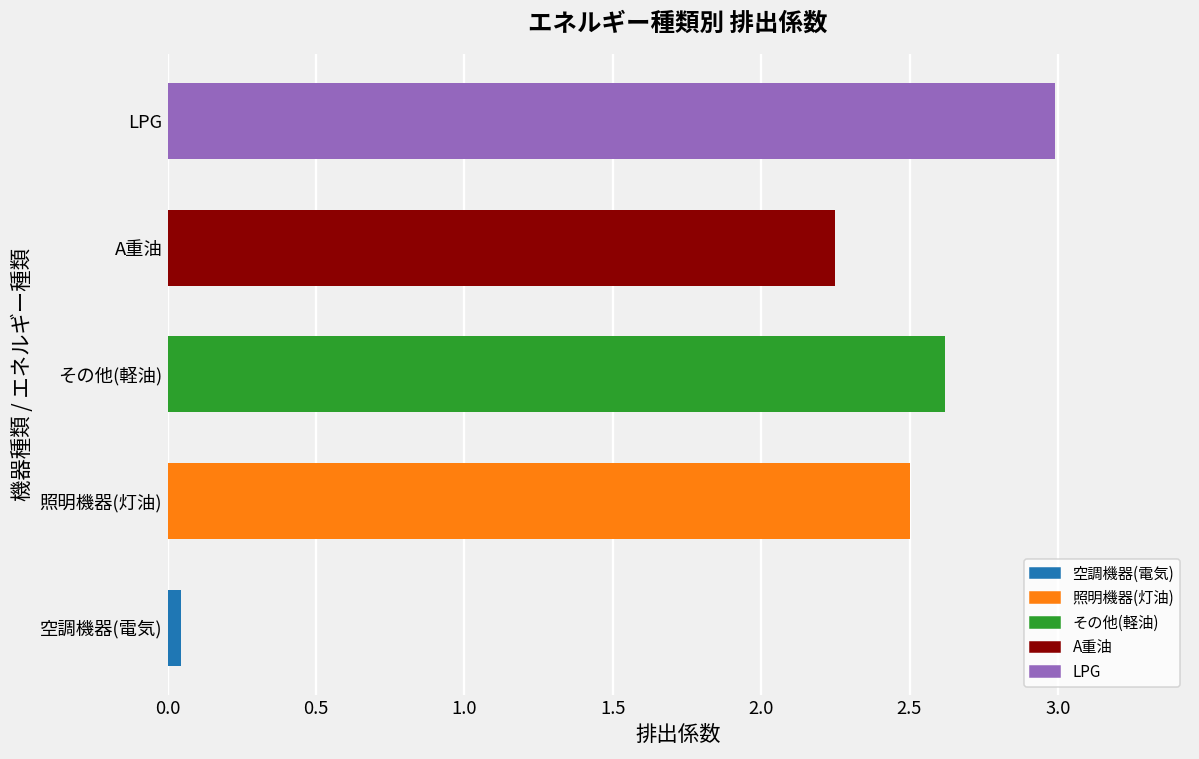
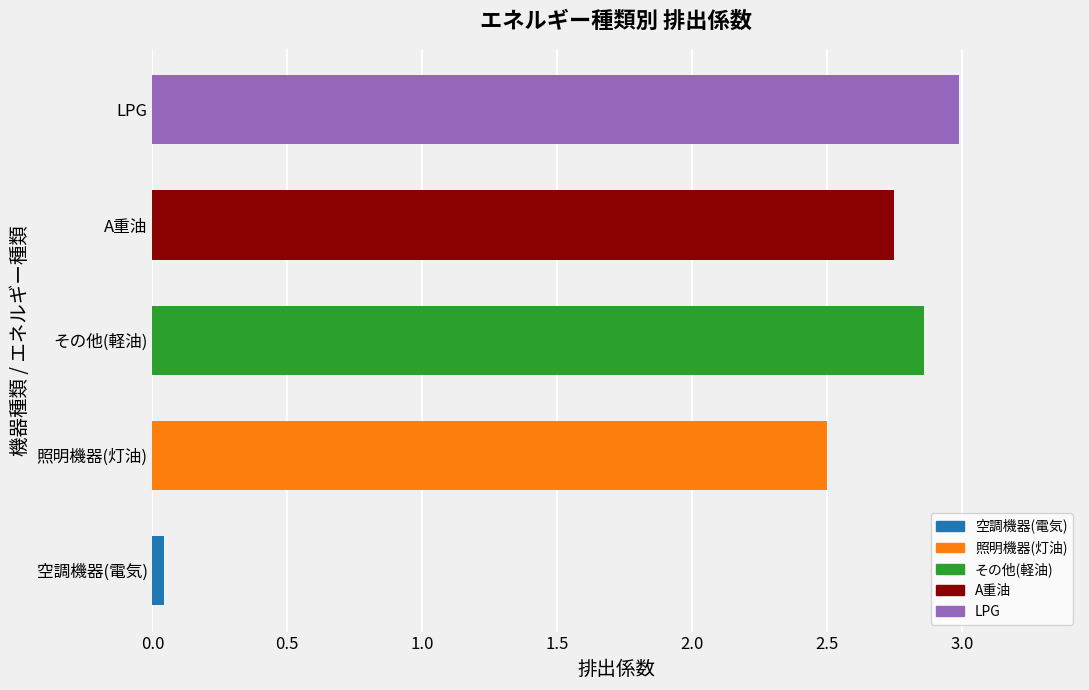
  {
    "LPG": 2.99,
-   "A重油": 2.25,
-   "その他(軽油)": 2.62,
+   "A重油": 2.75,
+   "その他(軽油)": 2.86,
    "照明機器(灯油)": 2.50,
    "空調機器(電気)": 0.04
  }
